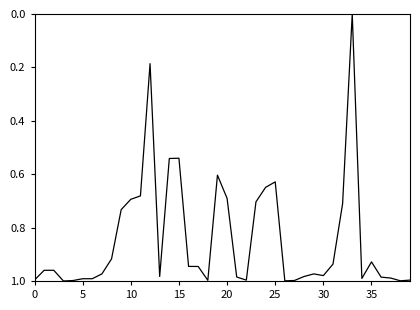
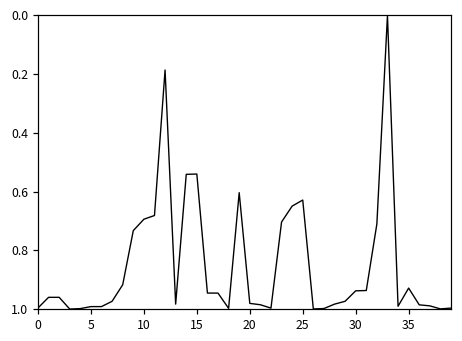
  {
    "0": 1.00,
    "5": 0.99,
    "10": 0.69,
    "15": 0.54,
-   "20": 0.69,
+   "20": 0.98,
    "25": 0.63,
-   "30": 0.98,
+   "30": 0.94,
    "35": 0.93
  }
